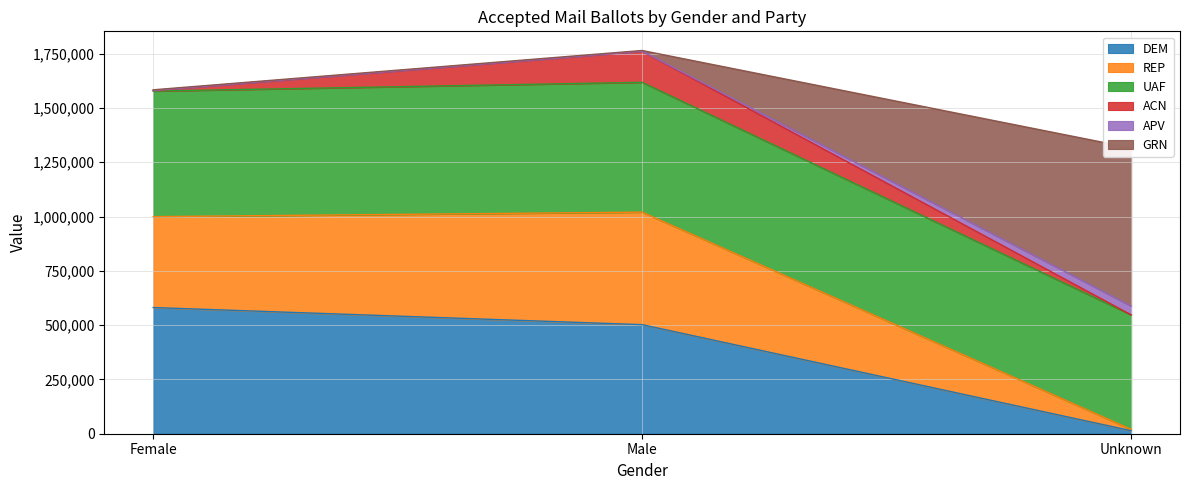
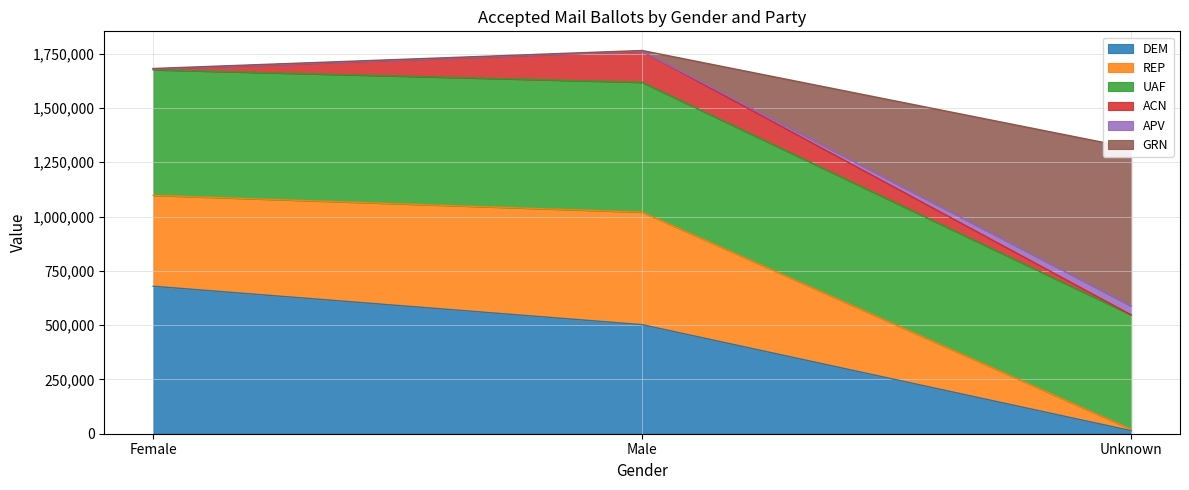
  {
    "DEM": {
-     "Female": "580,000",
+     "Female": "680,000",
      "Male": "500,000"
    },
    "REP": {
      "Female": "420,000",
      "Male": "520,000"
    },
    "UAF": {
      "Male": "600,000"
    },
    "APV": {
      "Unknown": "40,000"
    }
  }
